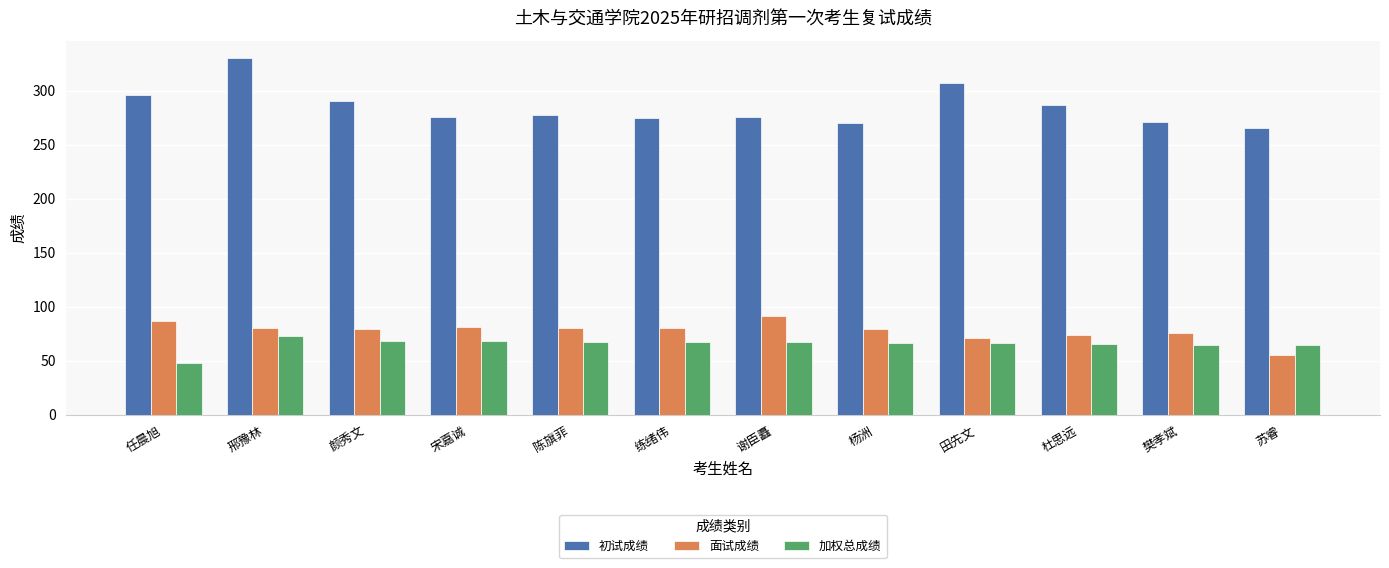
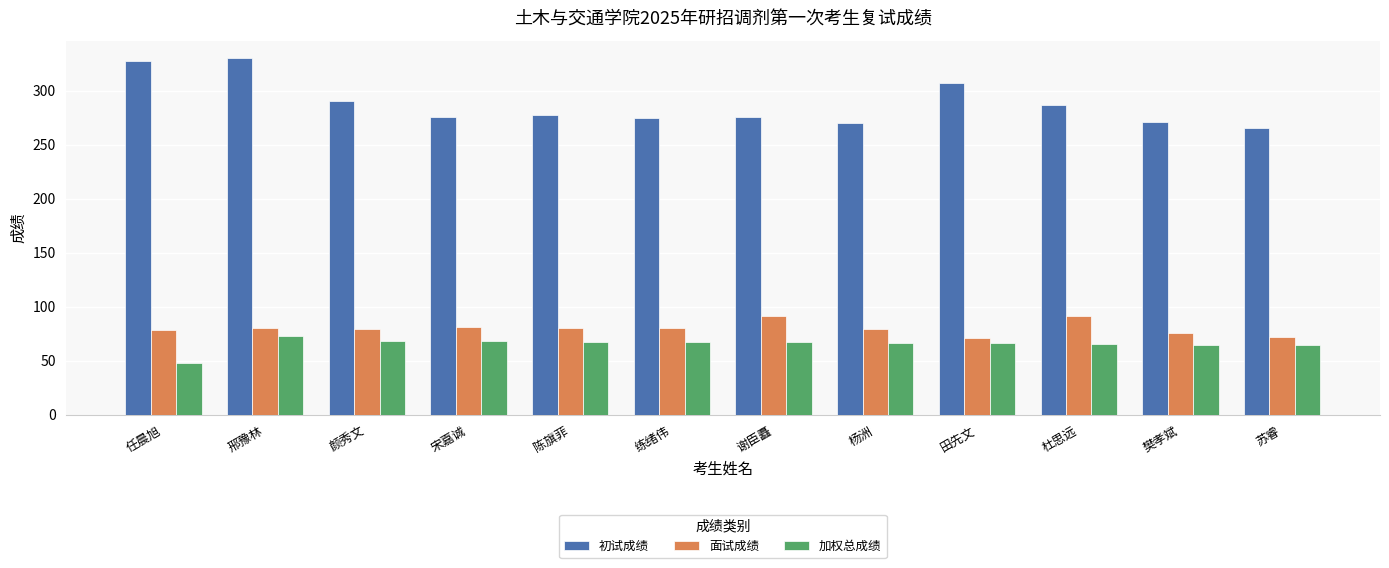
  {
    "初试成绩": {
-     "任晨旭": 296,
+     "任晨旭": 328,
      "郉豫林": 330,
      "颜秀文": 291,
      "宋嘉诚": 276,
      "陈旗菲": 278,
      "练绪伟": 275,
      "谢臣矗": 276,
      "杨洲": 270,
      "田先文": 307,
      "杜思远": 287,
      "樊孝斌": 271,
      "苏睿": 266
    },
    "面试成绩": {
-     "任晨旭": 87,
+     "任晨旭": 78,
      "郉豫林": 80,
      "颜秀文": 79,
      "宋嘉诚": 82,
      "陈旗菲": 80,
      "练绪伟": 80,
      "谢臣矗": 92,
      "杨洲": 80,
      "田先文": 71,
-     "杜思远": 74,
+     "杜思远": 92,
      "樊孝斌": 76,
-     "苏睿": 55
+     "苏睿": 72
    },
    "加权总成绩": {
      "任晨旭": 48,
      "郉豫林": 73,
      "颜秀文": 69,
      "宋嘉诚": 68,
      "陈旗菲": 68,
      "练绪伟": 68,
      "谢臣矗": 67,
      "杨洲": 67,
      "田先文": 66,
      "杜思远": 65,
      "樊孝斌": 65,
      "苏睿": 64
    }
  }
